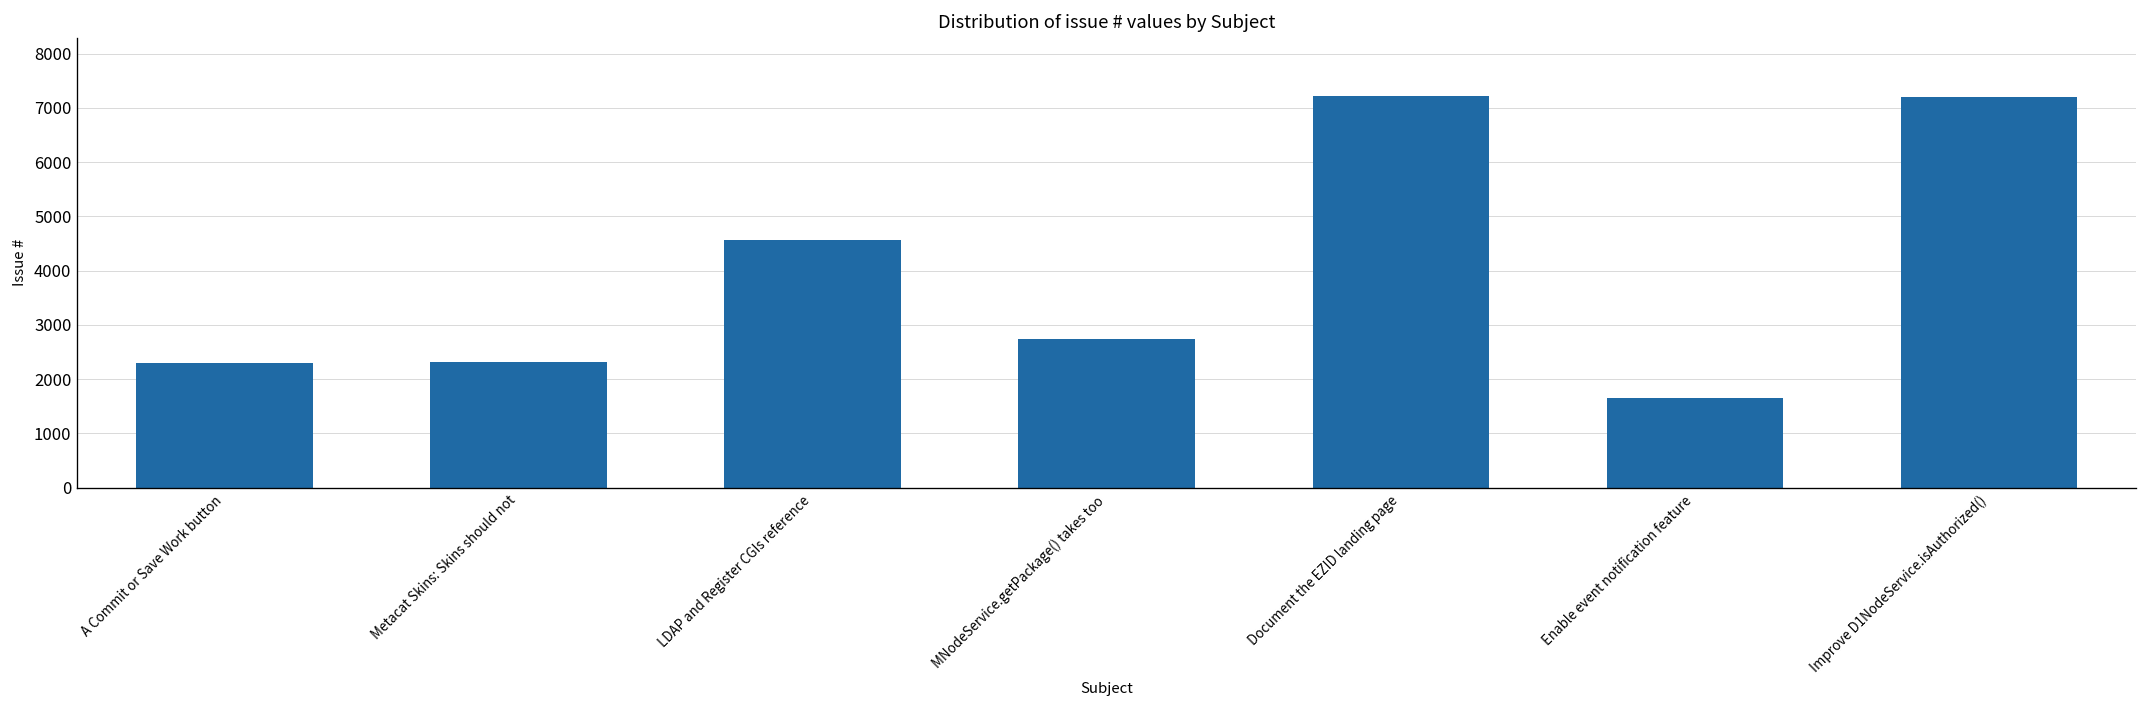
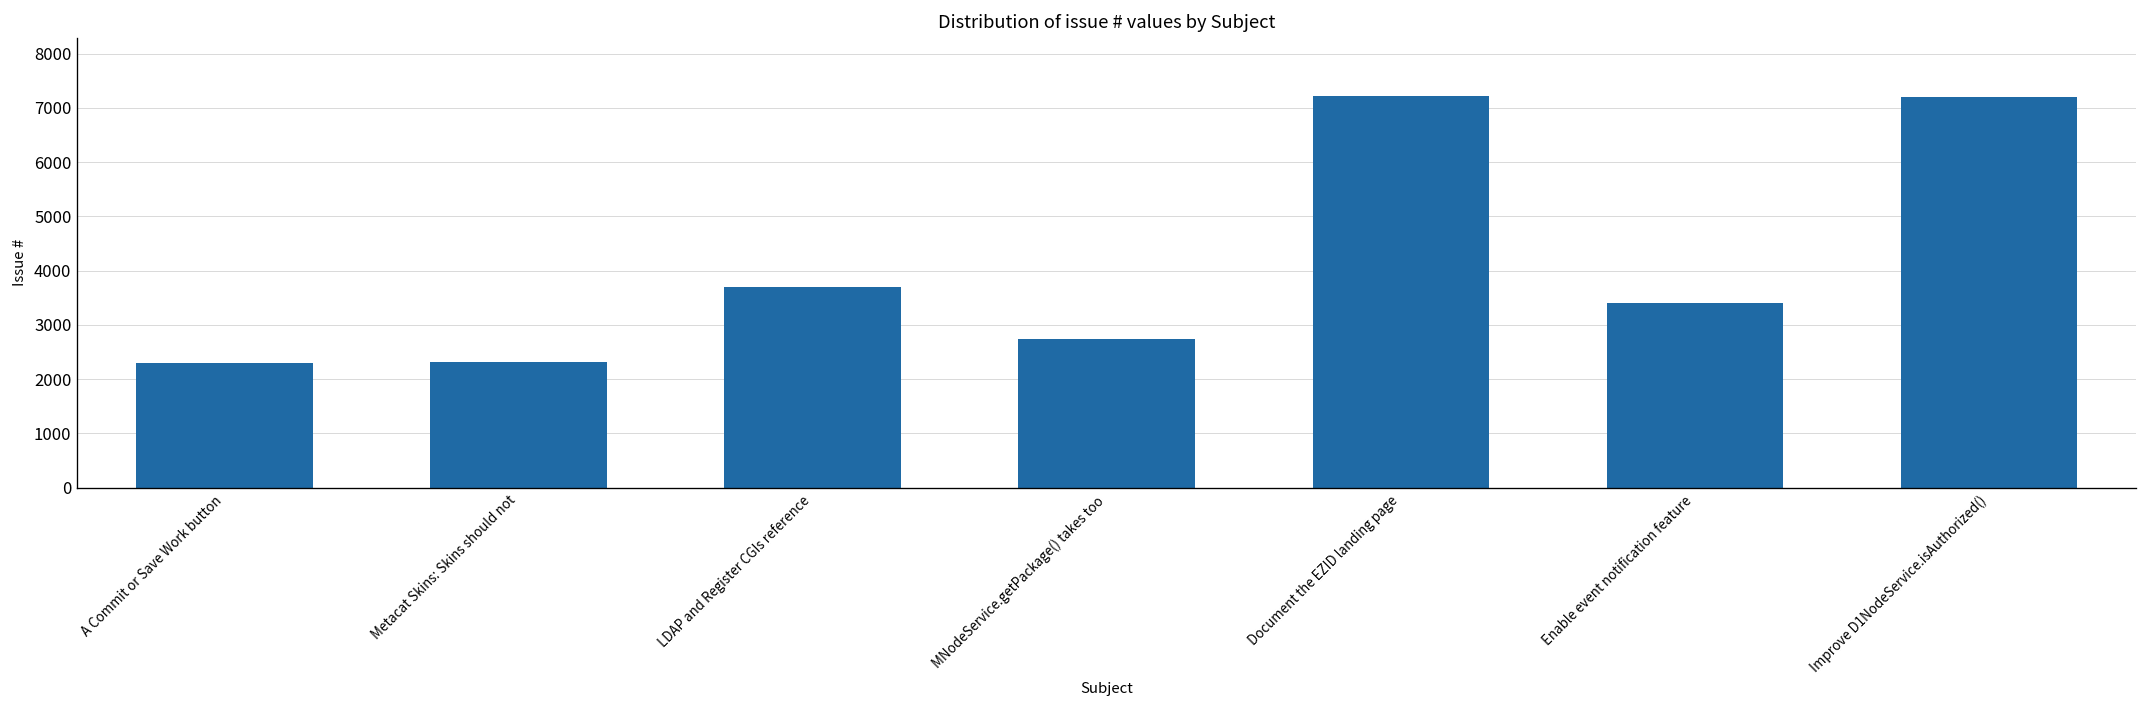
  {
    "A Commit or Save Work button": 2300,
    "Metacat Skins: Skins should not": 2300,
-   "LDAP and Register CGIs reference": 4600,
+   "LDAP and Register CGIs reference": 3700,
    "MNodeService.getPackage() takes too": 2700,
    "Document the EZID landing page": 7200,
-   "Enable event notification feature": 1700,
+   "Enable event notification feature": 3400,
    "Improve D1NodeService.isAuthorized()": 7200
  }
